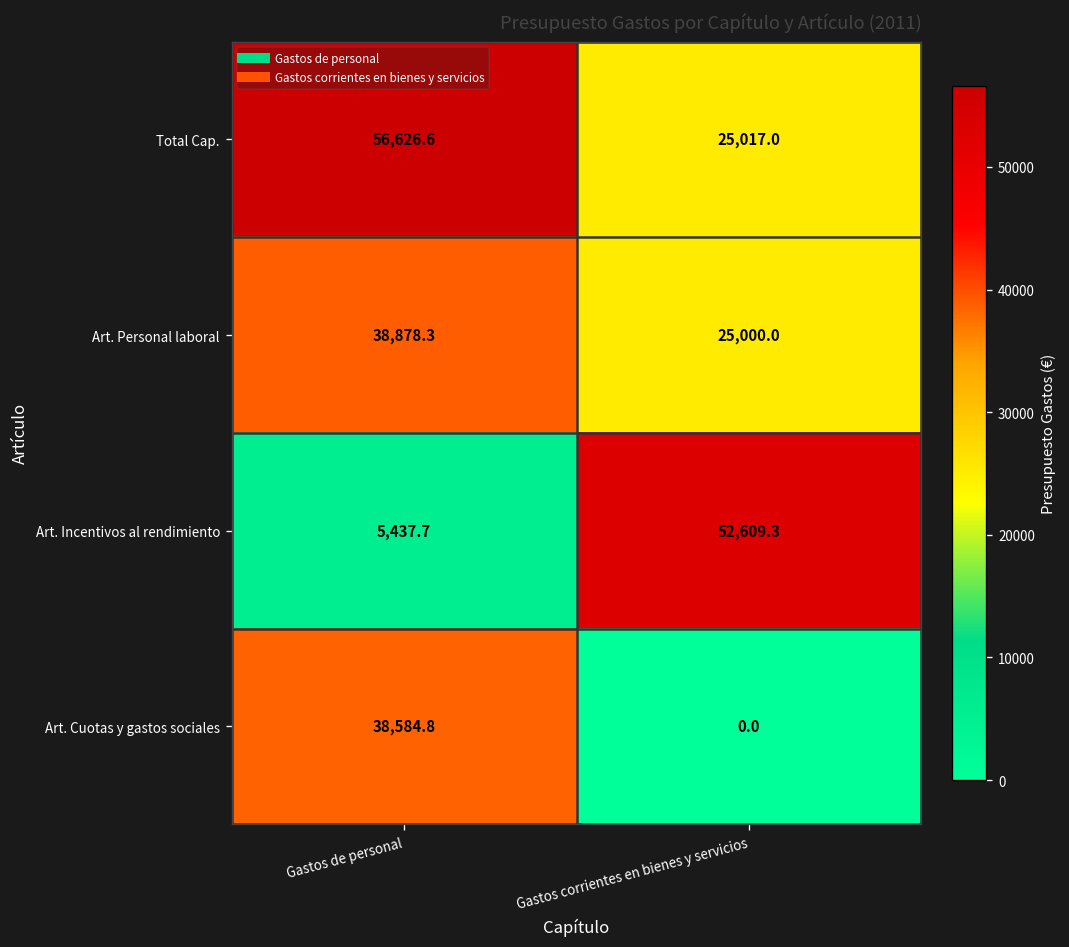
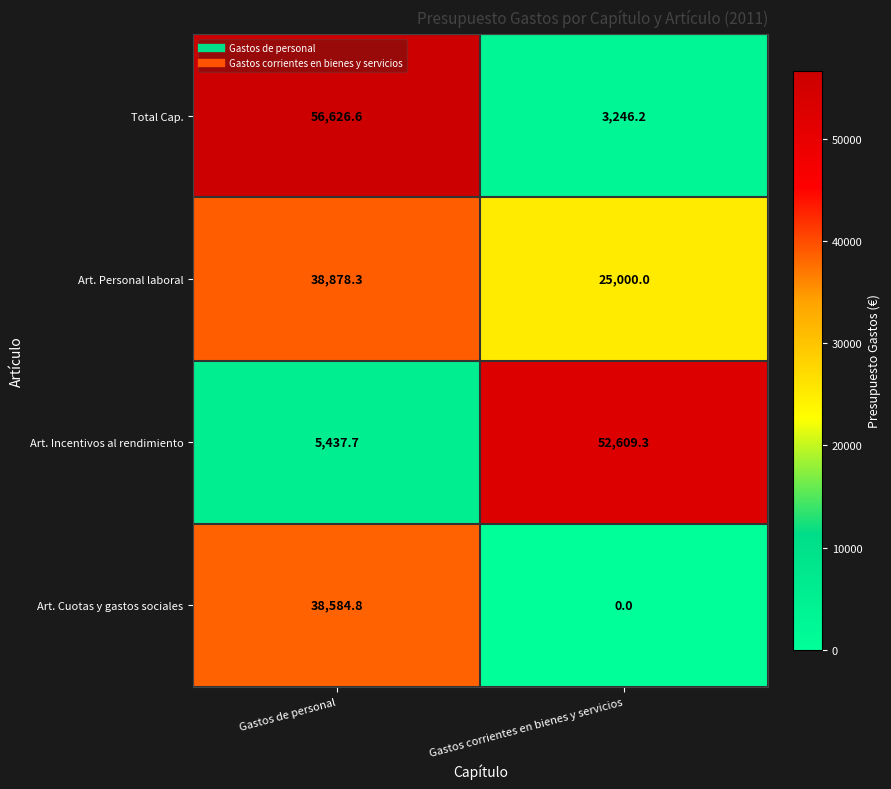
  {
    "Total Cap.": {
      "Gastos de personal": "56,626.6",
-     "Gastos corrientes en bienes y servicios": "25,017.0"
+     "Gastos corrientes en bienes y servicios": "3,246.2"
    },
    "Art. Personal laboral": {
      "Gastos de personal": "38,878.3",
      "Gastos corrientes en bienes y servicios": "25,000.0"
    },
    "Art. Incentivos al rendimiento": {
      "Gastos de personal": "5,437.7",
      "Gastos corrientes en bienes y servicios": "52,609.3"
    },
    "Art. Cuotas y gastos sociales": {
      "Gastos de personal": "38,584.8",
      "Gastos corrientes en bienes y servicios": "0.0"
    }
  }
